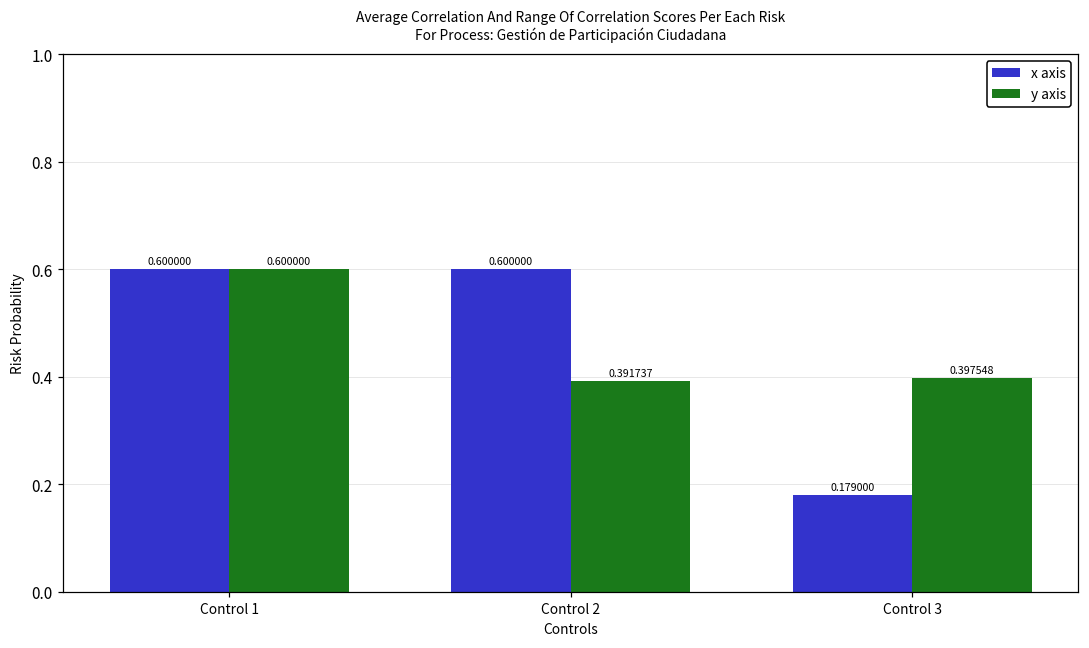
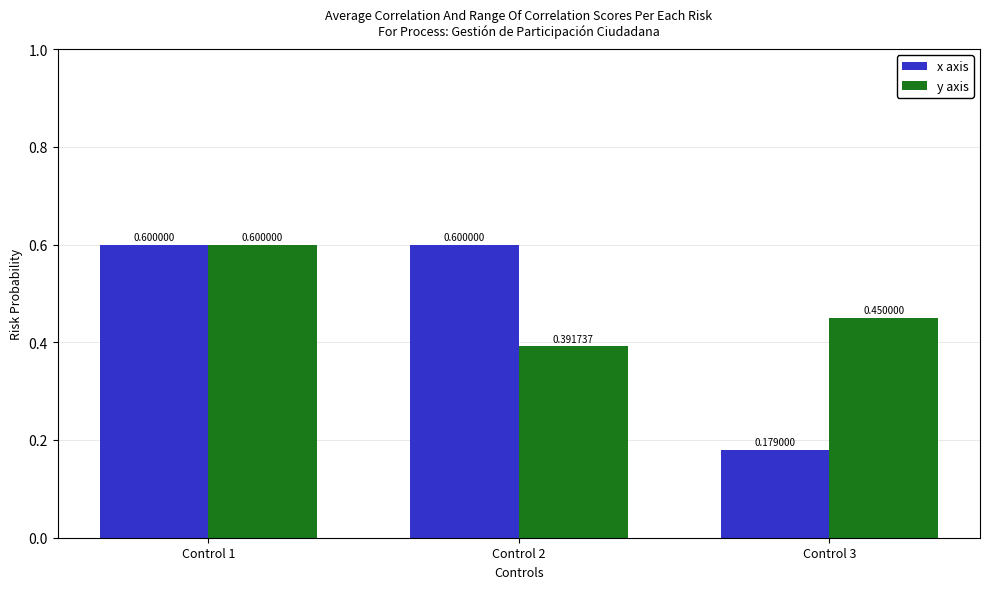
  {
    "x axis": {
      "Control 1": 0.600000,
      "Control 2": 0.600000,
      "Control 3": 0.179000
    },
    "y axis": {
      "Control 1": 0.600000,
      "Control 2": 0.391737,
-     "Control 3": 0.397548
+     "Control 3": 0.450000
    }
  }
